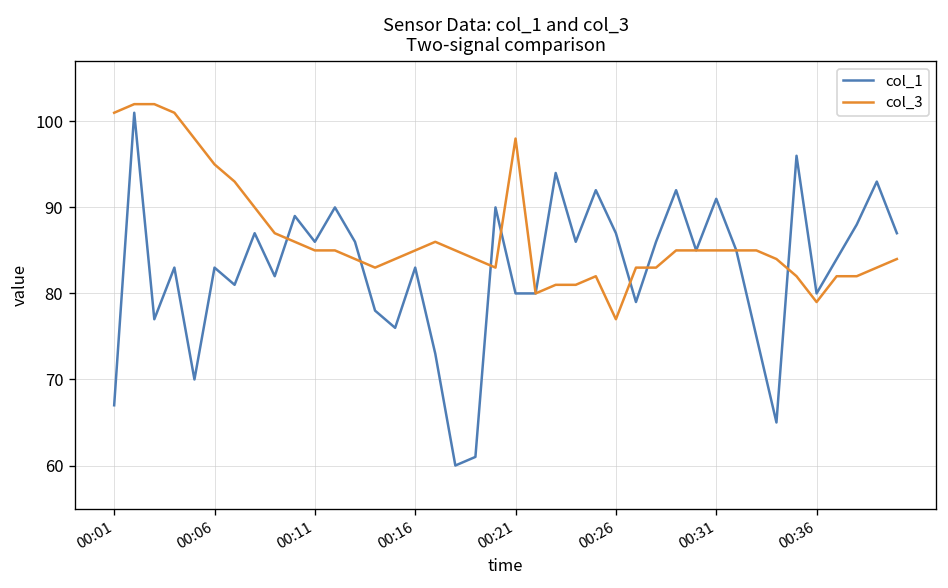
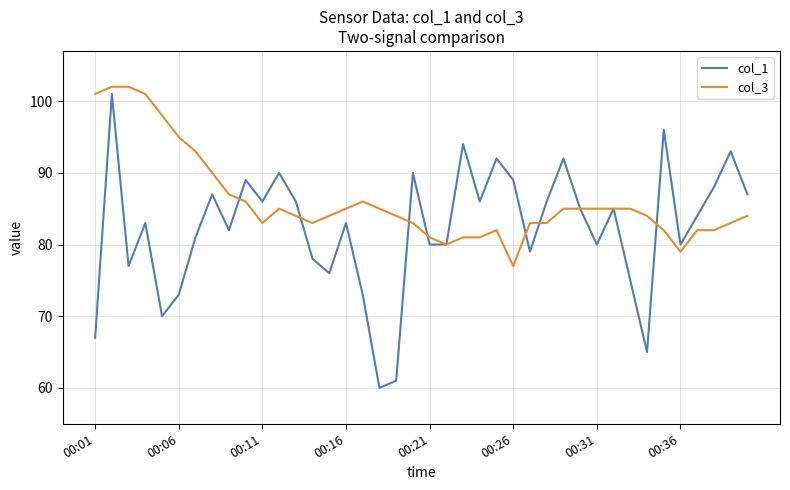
  {
    "col_1": {
      "00:01": 67,
-     "00:06": 83,
+     "00:06": 73,
      "00:11": 86,
      "00:16": 83,
      "00:21": 80,
-     "00:26": 87,
-     "00:31": 91,
+     "00:26": 89,
+     "00:31": 80,
      "00:36": 80
    },
    "col_3": {
      "00:01": 101,
      "00:06": 95,
-     "00:11": 85,
+     "00:11": 83,
      "00:16": 85,
-     "00:21": 98,
+     "00:21": 81,
      "00:26": 77,
      "00:31": 85,
      "00:36": 79
    }
  }
